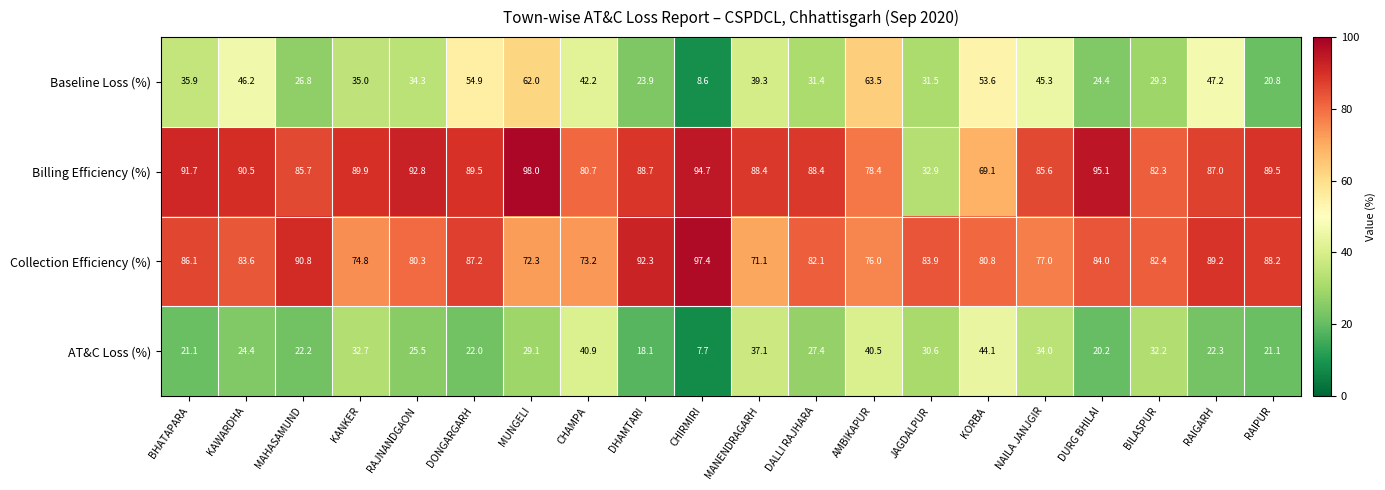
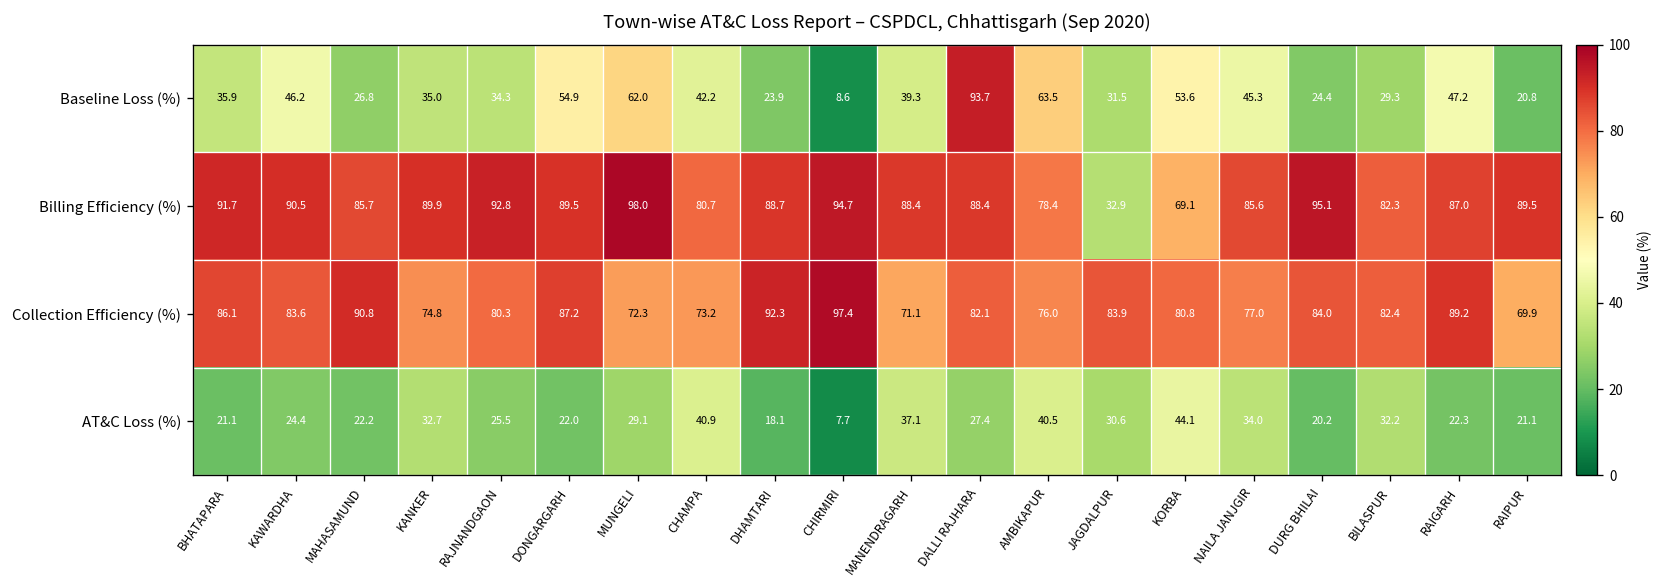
  {
    "Baseline Loss (%)": {
      "BHATAPARA": 35.9,
      "KAWARDHA": 46.2,
      "MAHASAMUND": 26.8,
      "KANKER": 35.0,
      "RAJNANDGAON": 34.3,
      "DONGARGARH": 54.9,
      "MUNGELI": 62.0,
      "CHAMPA": 42.2,
      "DHAMTARI": 23.9,
      "CHIRMIRI": 8.6,
      "MANENDRAGARH": 39.3,
-     "DALLI RAJHARA": 31.4,
+     "DALLI RAJHARA": 93.7,
      "AMBIKAPUR": 63.5,
      "JAGDALPUR": 31.5,
      "KORBA": 53.6,
      "NAILA JANJGIR": 45.3,
      "DURG BHILAI": 24.4,
      "BILASPUR": 29.3,
      "RAIGARH": 47.2,
      "RAIPUR": 20.8
    },
    "Billing Efficiency (%)": {
      "BHATAPARA": 91.7,
      "KAWARDHA": 90.5,
      "MAHASAMUND": 85.7,
      "KANKER": 89.9,
      "RAJNANDGAON": 92.8,
      "DONGARGARH": 89.5,
      "MUNGELI": 98.0,
      "CHAMPA": 80.7,
      "DHAMTARI": 88.7,
      "CHIRMIRI": 94.7,
      "MANENDRAGARH": 88.4,
      "DALLI RAJHARA": 88.4,
      "AMBIKAPUR": 78.4,
      "JAGDALPUR": 32.9,
      "KORBA": 69.1,
      "NAILA JANJGIR": 85.6,
      "DURG BHILAI": 95.1,
      "BILASPUR": 82.3,
      "RAIGARH": 87.0,
      "RAIPUR": 89.5
    },
    "Collection Efficiency (%)": {
      "BHATAPARA": 86.1,
      "KAWARDHA": 83.6,
      "MAHASAMUND": 90.8,
      "KANKER": 74.8,
      "RAJNANDGAON": 80.3,
      "DONGARGARH": 87.2,
      "MUNGELI": 72.3,
      "CHAMPA": 73.2,
      "DHAMTARI": 92.3,
      "CHIRMIRI": 97.4,
      "MANENDRAGARH": 71.1,
      "DALLI RAJHARA": 82.1,
      "AMBIKAPUR": 76.0,
      "JAGDALPUR": 83.9,
      "KORBA": 80.8,
      "NAILA JANJGIR": 77.0,
      "DURG BHILAI": 84.0,
      "BILASPUR": 82.4,
      "RAIGARH": 89.2,
-     "RAIPUR": 88.2
+     "RAIPUR": 69.9
    },
    "AT&C Loss (%)": {
      "BHATAPARA": 21.1,
      "KAWARDHA": 24.4,
      "MAHASAMUND": 22.2,
      "KANKER": 32.7,
      "RAJNANDGAON": 25.5,
      "DONGARGARH": 22.0,
      "MUNGELI": 29.1,
      "CHAMPA": 40.9,
      "DHAMTARI": 18.1,
      "CHIRMIRI": 7.7,
      "MANENDRAGARH": 37.1,
      "DALLI RAJHARA": 27.4,
      "AMBIKAPUR": 40.5,
      "JAGDALPUR": 30.6,
      "KORBA": 44.1,
      "NAILA JANJGIR": 34.0,
      "DURG BHILAI": 20.2,
      "BILASPUR": 32.2,
      "RAIGARH": 22.3,
      "RAIPUR": 21.1
    }
  }
